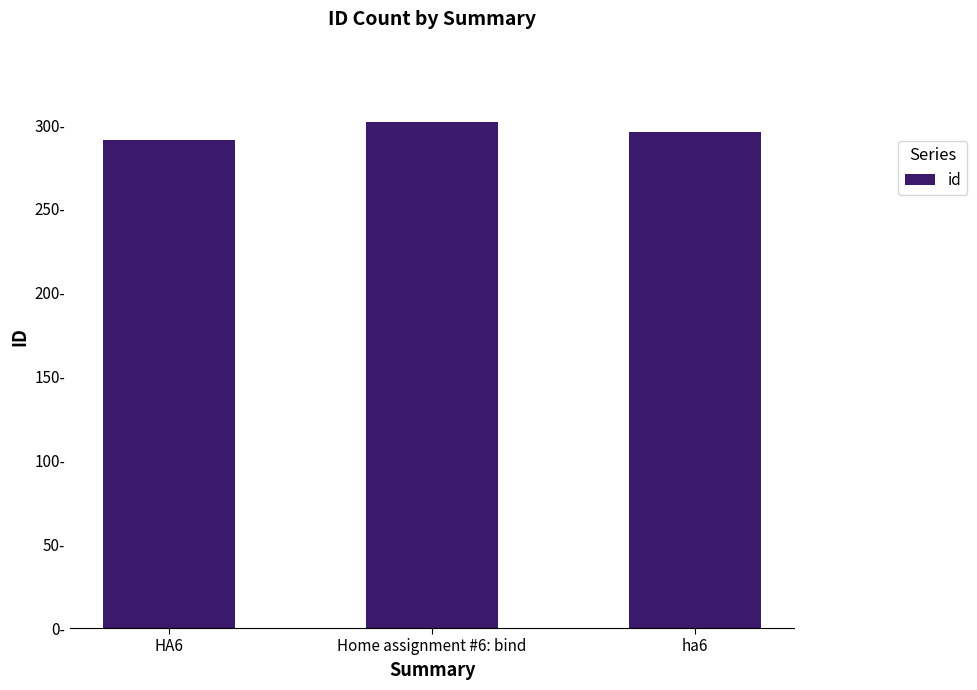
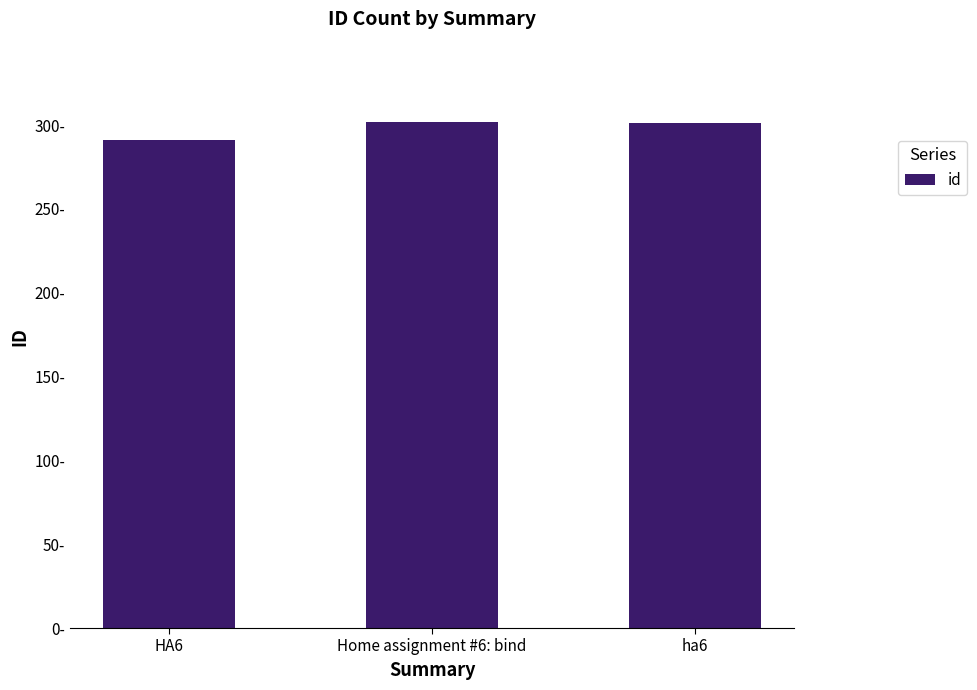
  {
    "HA6": "291-",
    "Home assignment #6: bind": "302-",
-   "ha6": "296-"
+   "ha6": "301-"
  }
